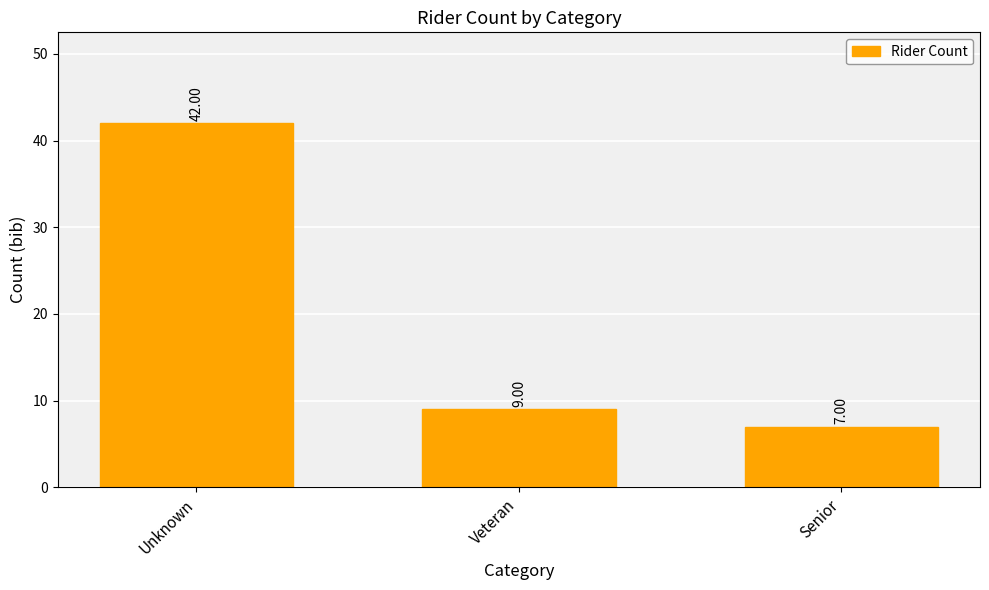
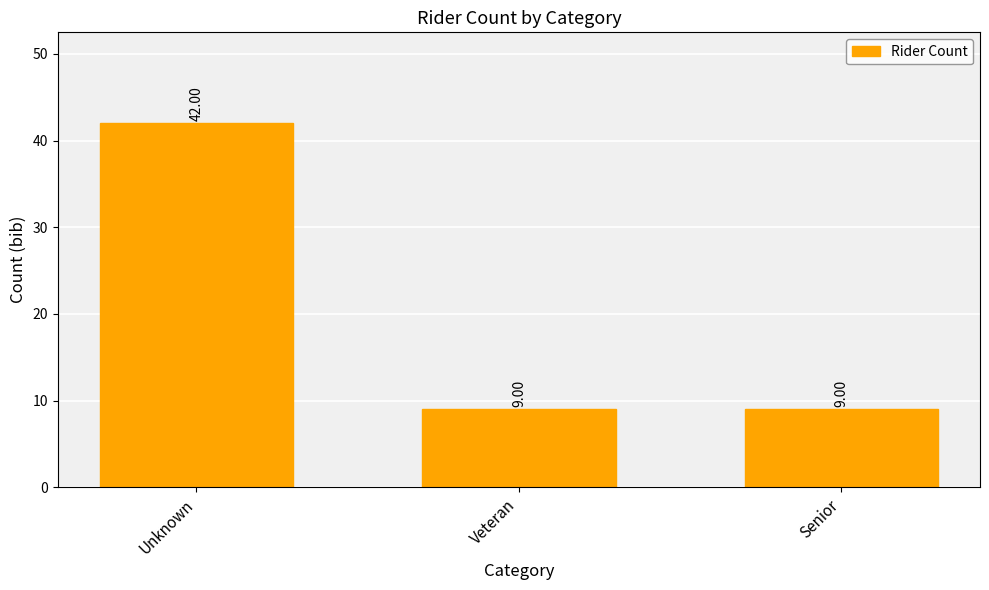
  {
    "Unknown": 42.00,
    "Veteran": 9.00,
-   "Senior": 7.00
+   "Senior": 9.00
  }
